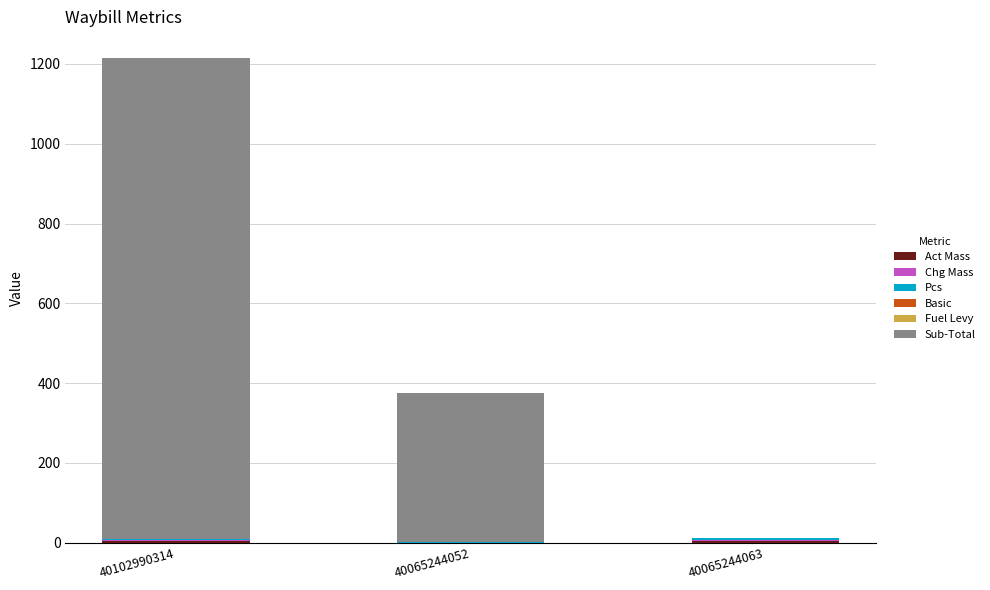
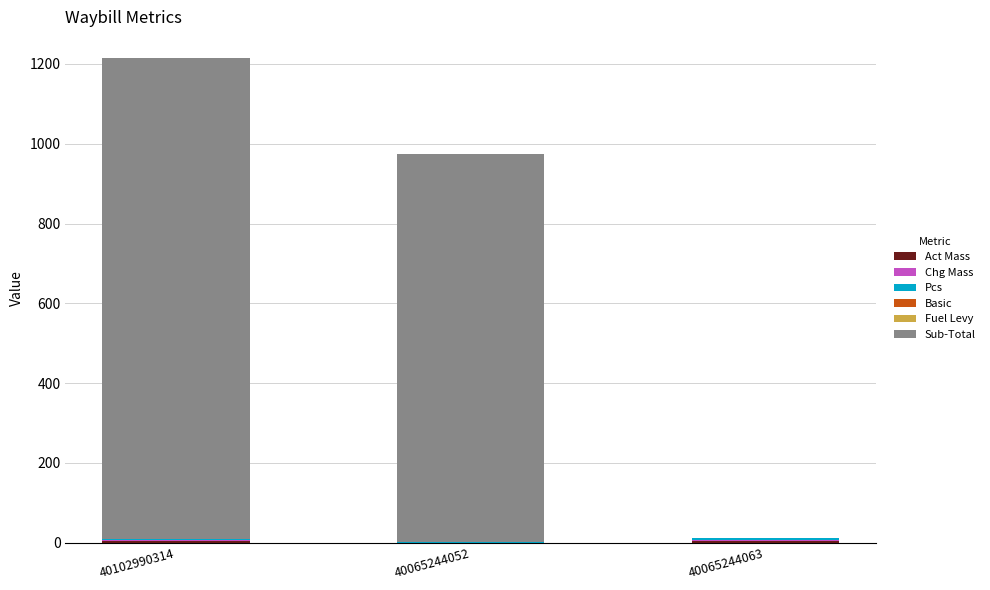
  {
    "Fuel Levy": {
      "40102990314": 0,
      "40065244052": 0,
      "40065244063": 0
    },
    "Sub-Total": {
      "40102990314": 1210,
-     "40065244052": 370,
+     "40065244052": 970,
      "40065244063": 0
    }
  }
